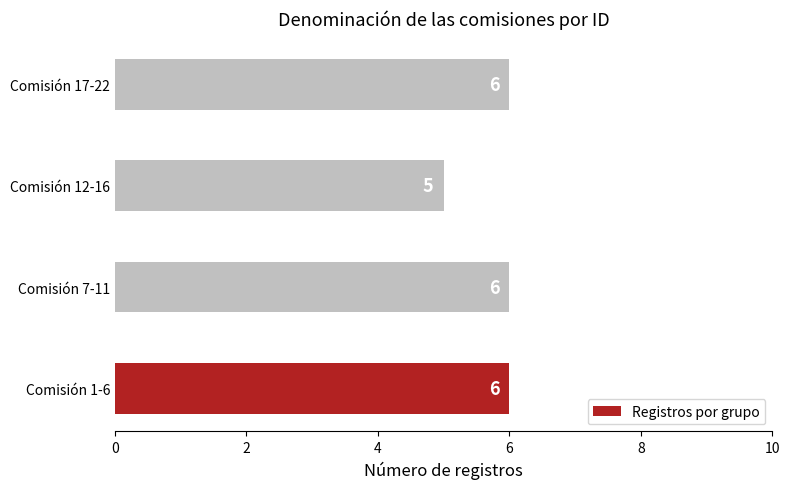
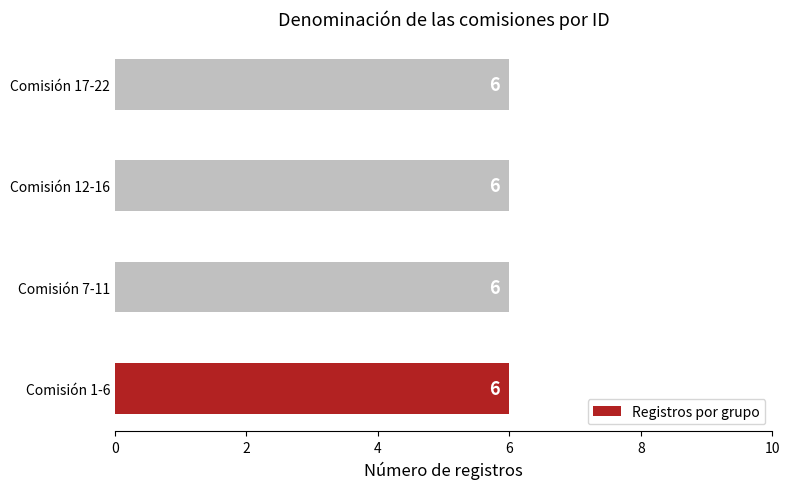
  {
    "Comisión 17-22": 6,
-   "Comisión 12-16": 5,
+   "Comisión 12-16": 6,
    "Comisión 7-11": 6,
    "Comisión 1-6": 6
  }
